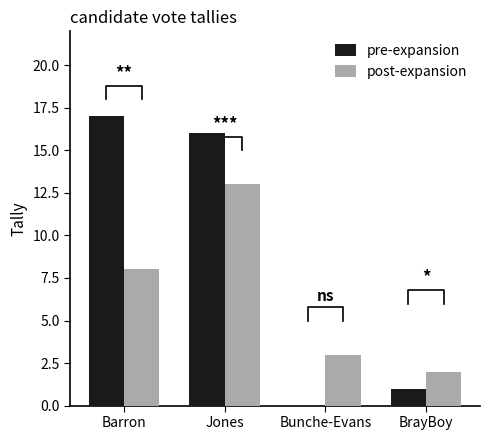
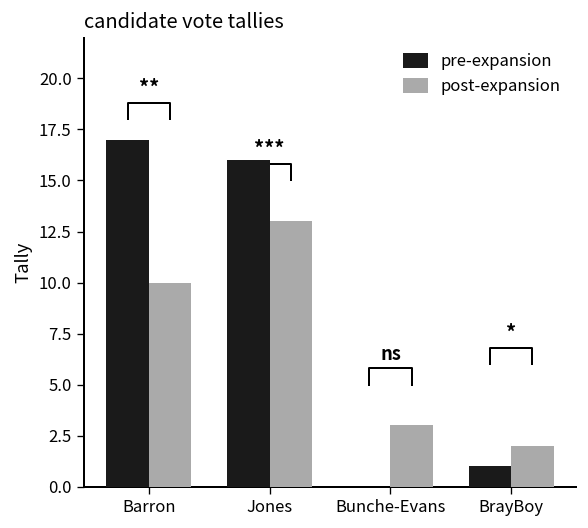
  {
    "post-expansion": {
-     "Barron": 8,
+     "Barron": 10,
      "Jones": 13,
      "Bunche-Evans": 3,
      "BrayBoy": 2
    }
  }
